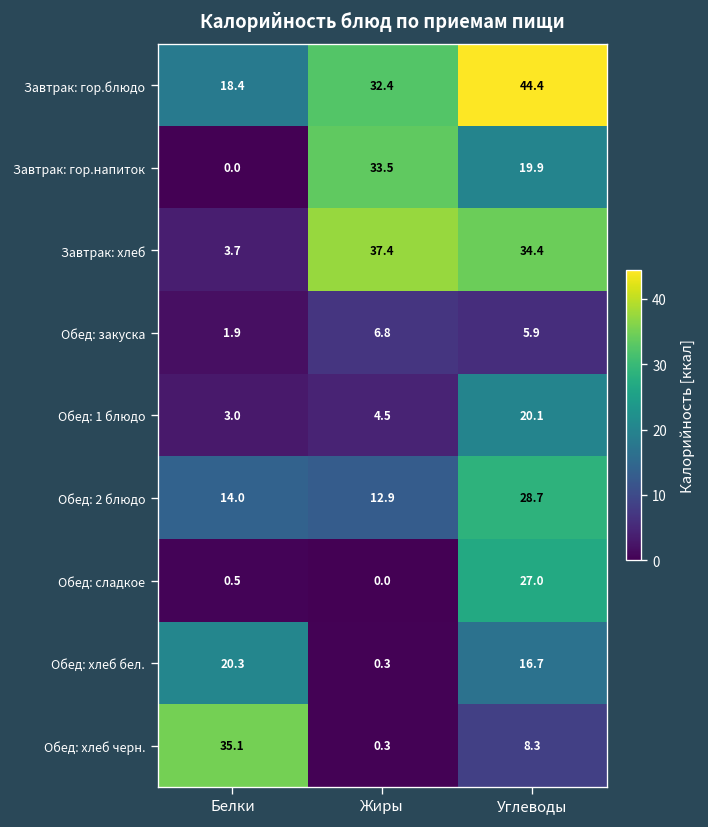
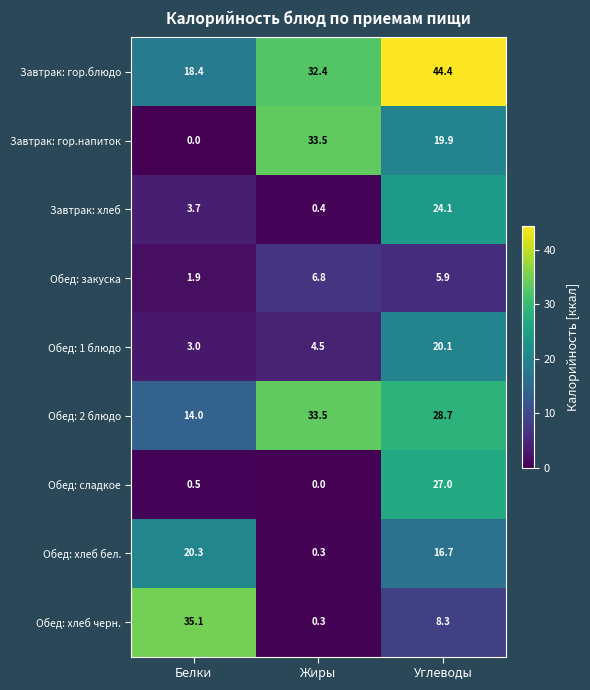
  {
    "Завтрак: гор.блюдо": {
      "Белки": 18.4,
      "Жиры": 32.4,
      "Углеводы": 44.4
    },
    "Завтрак: гор.напиток": {
      "Белки": 0.0,
      "Жиры": 33.5,
      "Углеводы": 19.9
    },
    "Завтрак: хлеб": {
      "Белки": 3.7,
-     "Жиры": 37.4,
-     "Углеводы": 34.4
+     "Жиры": 0.4,
+     "Углеводы": 24.1
    },
    "Обед: закуска": {
      "Белки": 1.9,
      "Жиры": 6.8,
      "Углеводы": 5.9
    },
    "Обед: 1 блюдо": {
      "Белки": 3.0,
      "Жиры": 4.5,
      "Углеводы": 20.1
    },
    "Обед: 2 блюдо": {
      "Белки": 14.0,
-     "Жиры": 12.9,
+     "Жиры": 33.5,
      "Углеводы": 28.7
    },
    "Обед: сладкое": {
      "Белки": 0.5,
      "Жиры": 0.0,
      "Углеводы": 27.0
    },
    "Обед: хлеб бел.": {
      "Белки": 20.3,
      "Жиры": 0.3,
      "Углеводы": 16.7
    },
    "Обед: хлеб черн.": {
      "Белки": 35.1,
      "Жиры": 0.3,
      "Углеводы": 8.3
    }
  }
